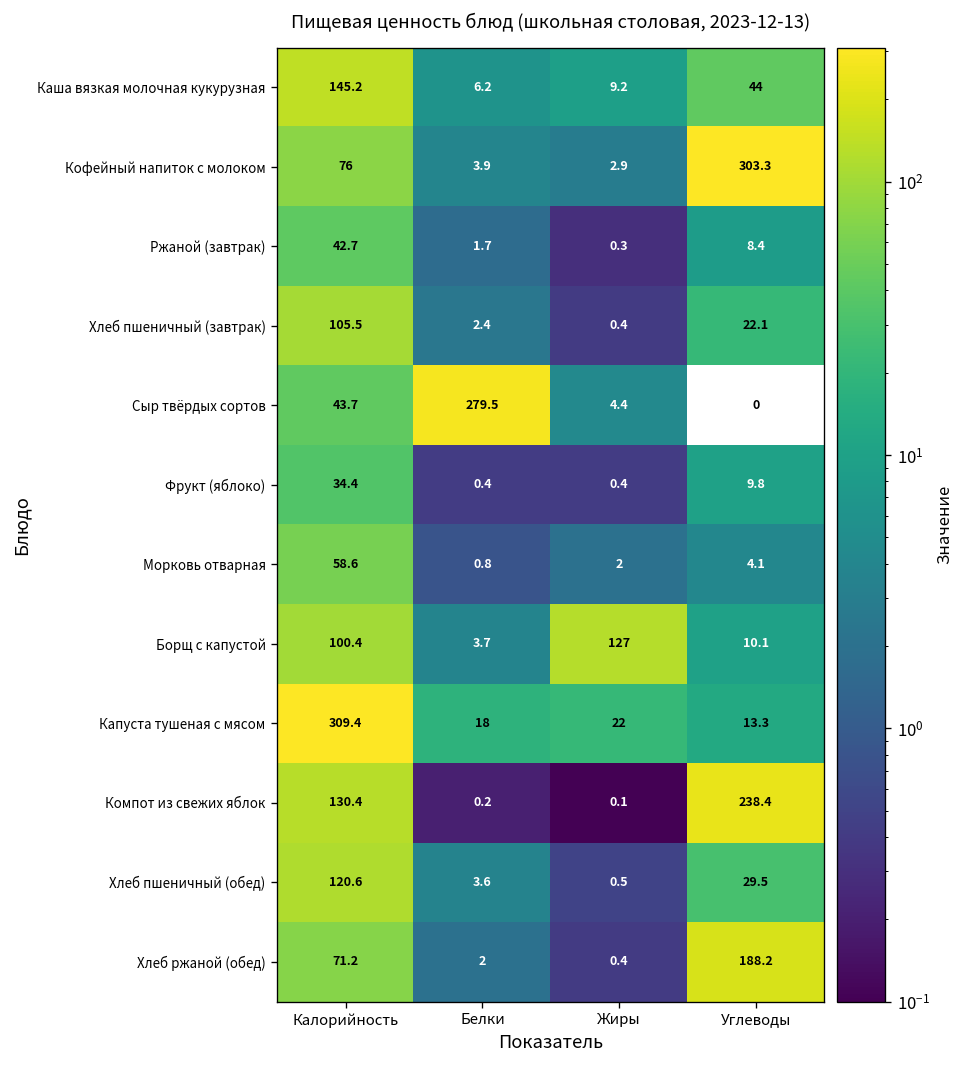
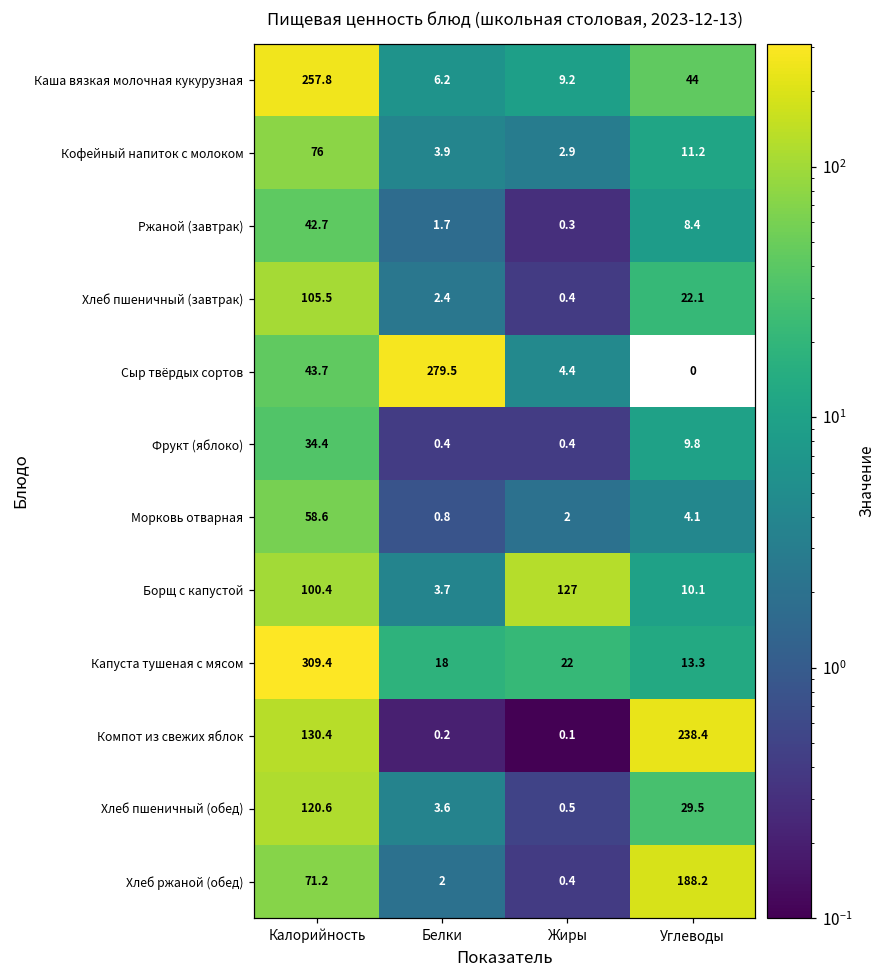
  {
    "Каша вязкая молочная кукурузная": {
-     "Калорийность": 145.2,
+     "Калорийность": 257.8,
      "Белки": 6.2,
      "Жиры": 9.2,
      "Углеводы": 44
    },
    "Кофейный напиток с молоком": {
      "Калорийность": 76,
      "Белки": 3.9,
      "Жиры": 2.9,
-     "Углеводы": 303.3
+     "Углеводы": 11.2
    },
    "Ржаной (завтрак)": {
      "Калорийность": 42.7,
      "Белки": 1.7,
      "Жиры": 0.3,
      "Углеводы": 8.4
    },
    "Хлеб пшеничный (завтрак)": {
      "Калорийность": 105.5,
      "Белки": 2.4,
      "Жиры": 0.4,
      "Углеводы": 22.1
    },
    "Сыр твёрдых сортов": {
      "Калорийность": 43.7,
      "Белки": 279.5,
      "Жиры": 4.4,
      "Углеводы": 0
    },
    "Фрукт (яблоко)": {
      "Калорийность": 34.4,
      "Белки": 0.4,
      "Жиры": 0.4,
      "Углеводы": 9.8
    },
    "Морковь отварная": {
      "Калорийность": 58.6,
      "Белки": 0.8,
      "Жиры": 2,
      "Углеводы": 4.1
    },
    "Борщ с капустой": {
      "Калорийность": 100.4,
      "Белки": 3.7,
      "Жиры": 127,
      "Углеводы": 10.1
    },
    "Капуста тушеная с мясом": {
      "Калорийность": 309.4,
      "Белки": 18,
      "Жиры": 22,
      "Углеводы": 13.3
    },
    "Компот из свежих яблок": {
      "Калорийность": 130.4,
      "Белки": 0.2,
      "Жиры": 0.1,
      "Углеводы": 238.4
    },
    "Хлеб пшеничный (обед)": {
      "Калорийность": 120.6,
      "Белки": 3.6,
      "Жиры": 0.5,
      "Углеводы": 29.5
    },
    "Хлеб ржаной (обед)": {
      "Калорийность": 71.2,
      "Белки": 2,
      "Жиры": 0.4,
      "Углеводы": 188.2
    }
  }
